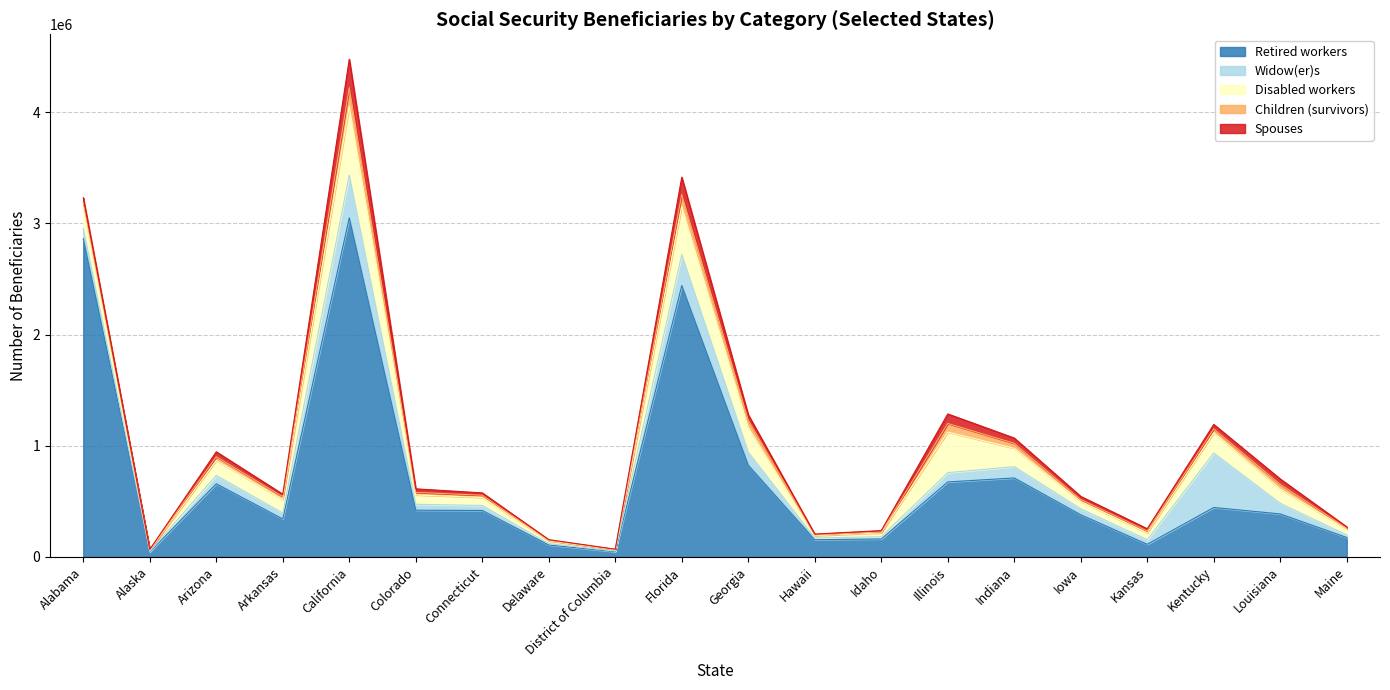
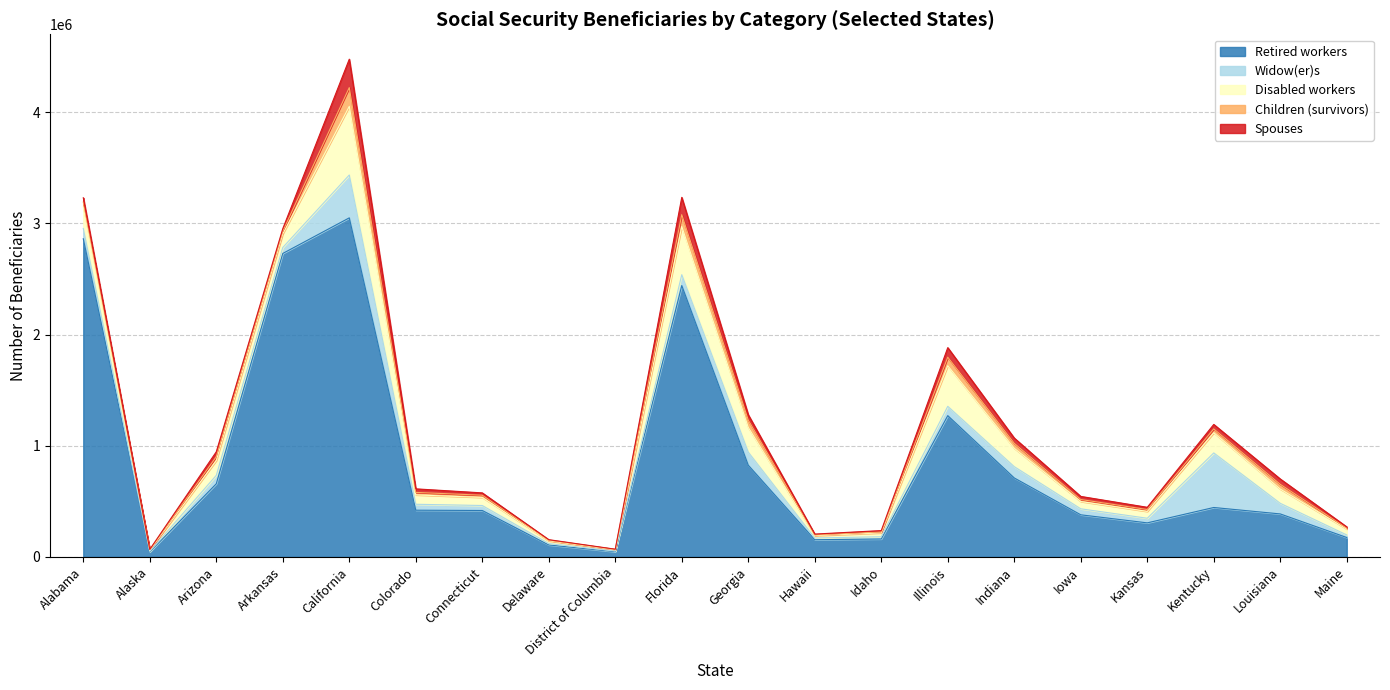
  {
    "Retired workers": {
      "Alabama": 2860000,
      "Arizona": 660000,
-     "Arkansas": 340000,
+     "Arkansas": 2730000,
      "California": 3050000,
      "Colorado": 420000,
      "Connecticut": 420000,
      "Florida": 2440000,
      "Georgia": 820000,
-     "Illinois": 670000,
+     "Illinois": 1270000,
      "Indiana": 710000,
      "Iowa": 380000,
-     "Kansas": 110000,
+     "Kansas": 310000,
      "Kentucky": 440000,
      "Louisiana": 390000
    },
    "Widow(er)s": {
      "Alabama": 90000,
      "Arizona": 80000,
      "Arkansas": 50000,
      "California": 390000,
      "Colorado": 50000,
      "Connecticut": 40000,
-     "Florida": 280000,
+     "Florida": 100000,
      "Georgia": 120000,
      "Illinois": 80000,
      "Indiana": 100000,
      "Iowa": 50000,
      "Kansas": 40000,
      "Kentucky": 490000,
      "Louisiana": 100000
    },
    "Disabled workers": {
      "Alabama": 190000,
      "Arizona": 130000,
      "Arkansas": 120000,
      "California": 620000,
      "Florida": 430000,
      "Georgia": 220000,
      "Illinois": 370000,
      "Indiana": 170000,
      "Kentucky": 180000,
      "Louisiana": 130000
    },
    "Children (survivors)": {
      "Alabama": 40000,
      "Arizona": 30000,
      "California": 170000,
      "Florida": 110000,
      "Georgia": 70000,
      "Illinois": 80000,
      "Indiana": 40000,
      "Kentucky": 30000,
      "Louisiana": 40000
    },
    "Spouses": {
      "Alabama": 40000,
      "Arizona": 40000,
      "California": 260000,
      "Colorado": 30000,
      "Florida": 160000,
      "Georgia": 50000,
      "Illinois": 90000,
      "Indiana": 50000,
      "Iowa": 30000,
      "Kentucky": 40000,
      "Louisiana": 50000
    }
  }
